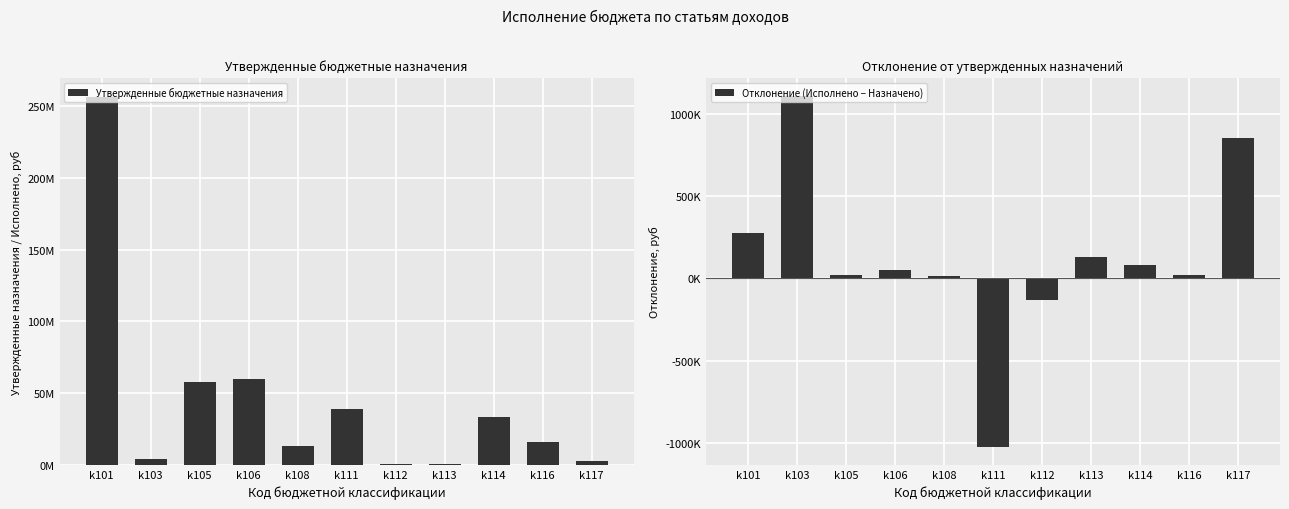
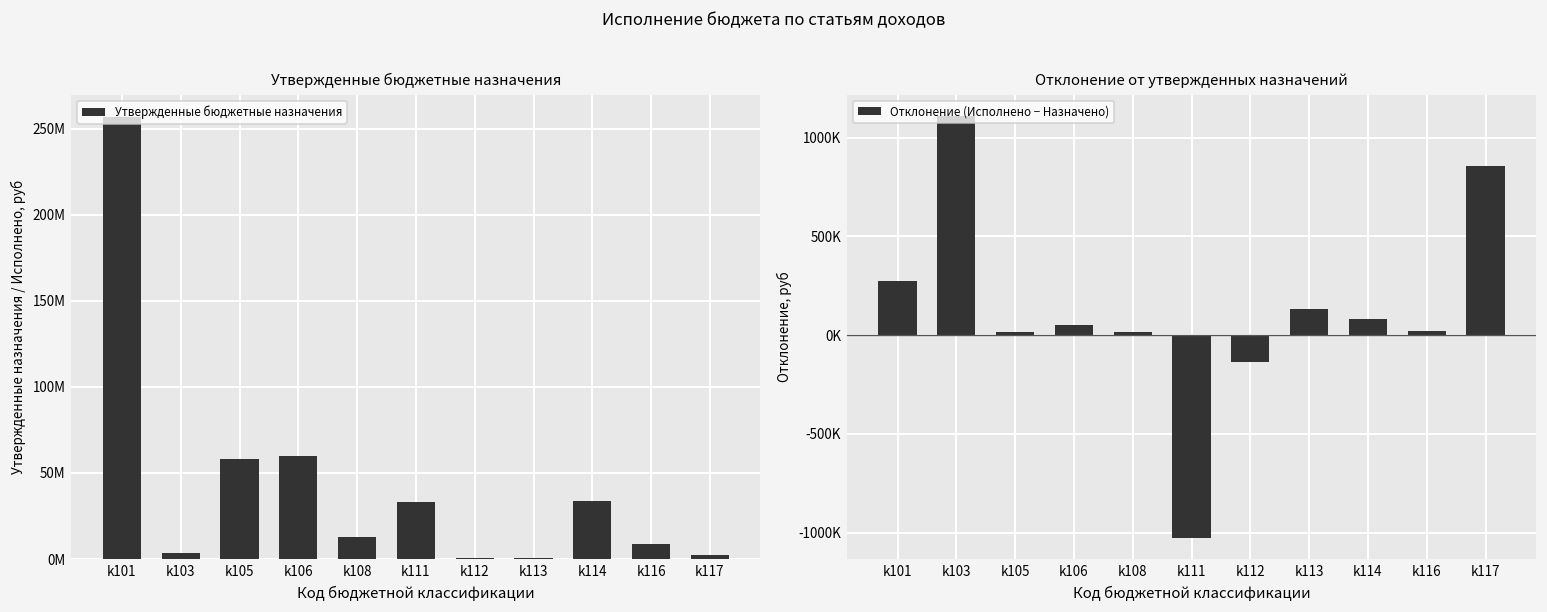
  {
    "Утвержденные бюджетные назначения": {
      "k103": 4000000,
      "k105": 58000000,
      "k106": 60000000,
      "k108": 13000000,
-     "k111": 39000000,
+     "k111": 33000000,
      "k114": 34000000,
-     "k116": 16000000,
+     "k116": 9000000,
      "k117": 2000000
    },
    "Отклонение от утвержденных назначений": {
      "k101": 270000,
      "k105": 20000,
      "k106": 50000,
      "k108": 20000,
      "k111": -1030000,
      "k112": -130000,
      "k113": 130000,
      "k114": 80000,
      "k116": 20000,
      "k117": 850000
    }
  }
